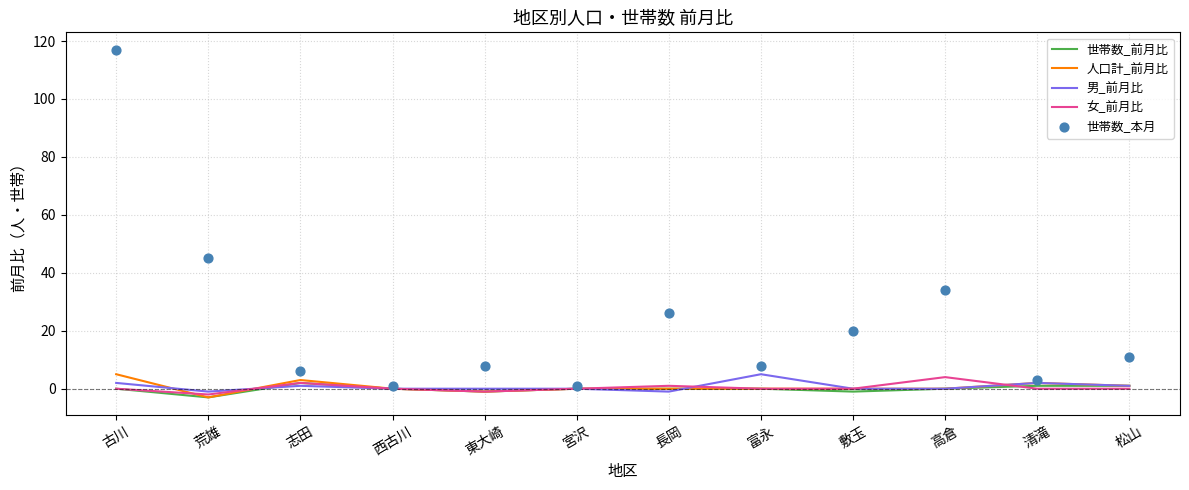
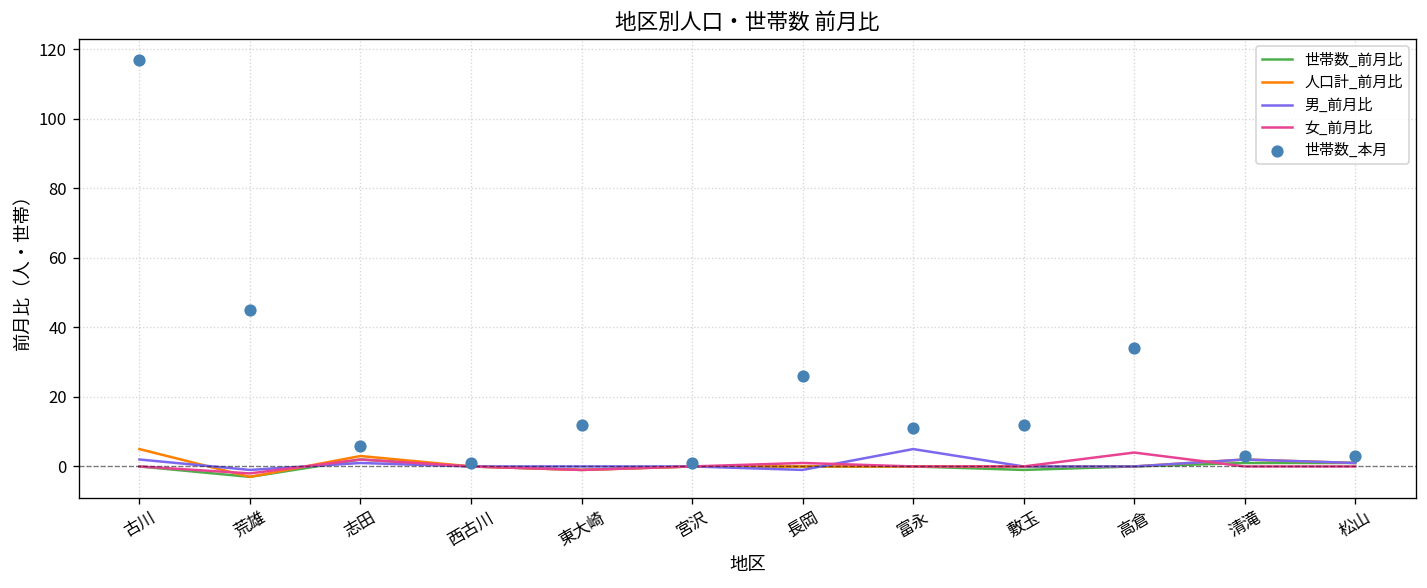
  {
    "世帯数_本月": {
-     "東大崎": 8,
-     "富永": 8,
-     "敷玉": 20,
-     "松山": 11
+     "東大崎": 12,
+     "富永": 11,
+     "敷玉": 12,
+     "松山": 3
    },
    "世帯数_前月比": {
      "敷玉": -1,
      "清滝": 1
    },
    "人口計_前月比": {
      "古川": 5,
      "志田": 3
    },
    "男_前月比": {
      "古川": 2,
      "荒雄": -1,
      "志田": 1,
      "東大崎": 0,
      "長岡": -1,
      "富永": 5
    },
    "女_前月比": {
      "荒雄": -2,
      "長岡": 1,
      "高倉": 4,
      "清滝": 0,
      "松山": 0
    }
  }
